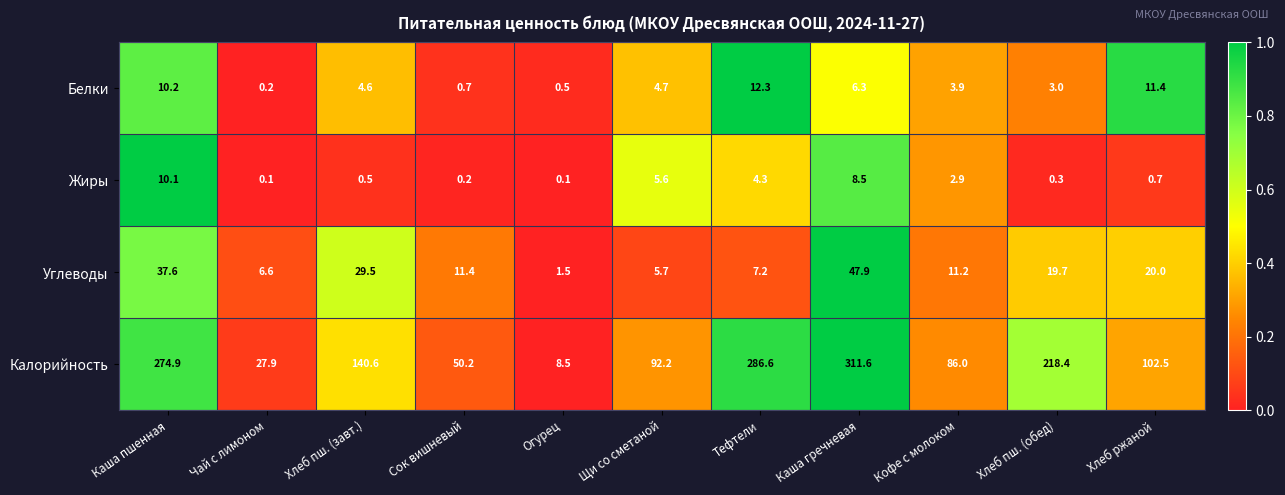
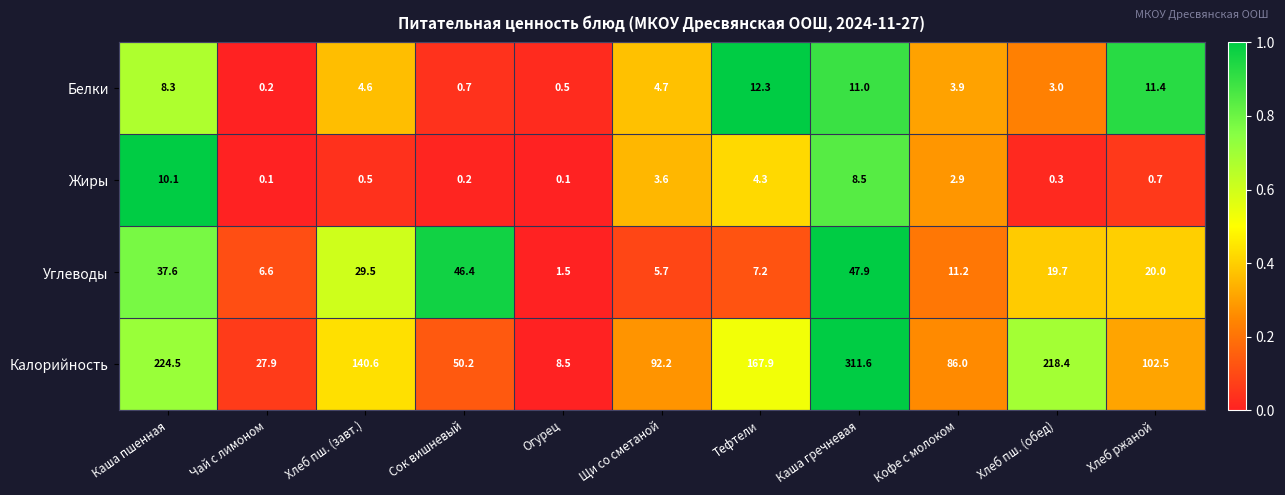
  {
    "Белки": {
-     "Каша пшенная": 10.2,
+     "Каша пшенная": 8.3,
      "Чай с лимоном": 0.2,
      "Хлеб пш. (завт.)": 4.6,
      "Сок вишневый": 0.7,
      "Огурец": 0.5,
      "Щи со сметаной": 4.7,
      "Тефтели": 12.3,
-     "Каша гречневая": 6.3,
+     "Каша гречневая": 11.0,
      "Кофе с молоком": 3.9,
      "Хлеб пш. (обед)": 3.0,
      "Хлеб ржаной": 11.4
    },
    "Жиры": {
      "Каша пшенная": 10.1,
      "Чай с лимоном": 0.1,
      "Хлеб пш. (завт.)": 0.5,
      "Сок вишневый": 0.2,
      "Огурец": 0.1,
-     "Щи со сметаной": 5.6,
+     "Щи со сметаной": 3.6,
      "Тефтели": 4.3,
      "Каша гречневая": 8.5,
      "Кофе с молоком": 2.9,
      "Хлеб пш. (обед)": 0.3,
      "Хлеб ржаной": 0.7
    },
    "Углеводы": {
      "Каша пшенная": 37.6,
      "Чай с лимоном": 6.6,
      "Хлеб пш. (завт.)": 29.5,
-     "Сок вишневый": 11.4,
+     "Сок вишневый": 46.4,
      "Огурец": 1.5,
      "Щи со сметаной": 5.7,
      "Тефтели": 7.2,
      "Каша гречневая": 47.9,
      "Кофе с молоком": 11.2,
      "Хлеб пш. (обед)": 19.7,
      "Хлеб ржаной": 20.0
    },
    "Калорийность": {
-     "Каша пшенная": 274.9,
+     "Каша пшенная": 224.5,
      "Чай с лимоном": 27.9,
      "Хлеб пш. (завт.)": 140.6,
      "Сок вишневый": 50.2,
      "Огурец": 8.5,
      "Щи со сметаной": 92.2,
-     "Тефтели": 286.6,
+     "Тефтели": 167.9,
      "Каша гречневая": 311.6,
      "Кофе с молоком": 86.0,
      "Хлеб пш. (обед)": 218.4,
      "Хлеб ржаной": 102.5
    }
  }
